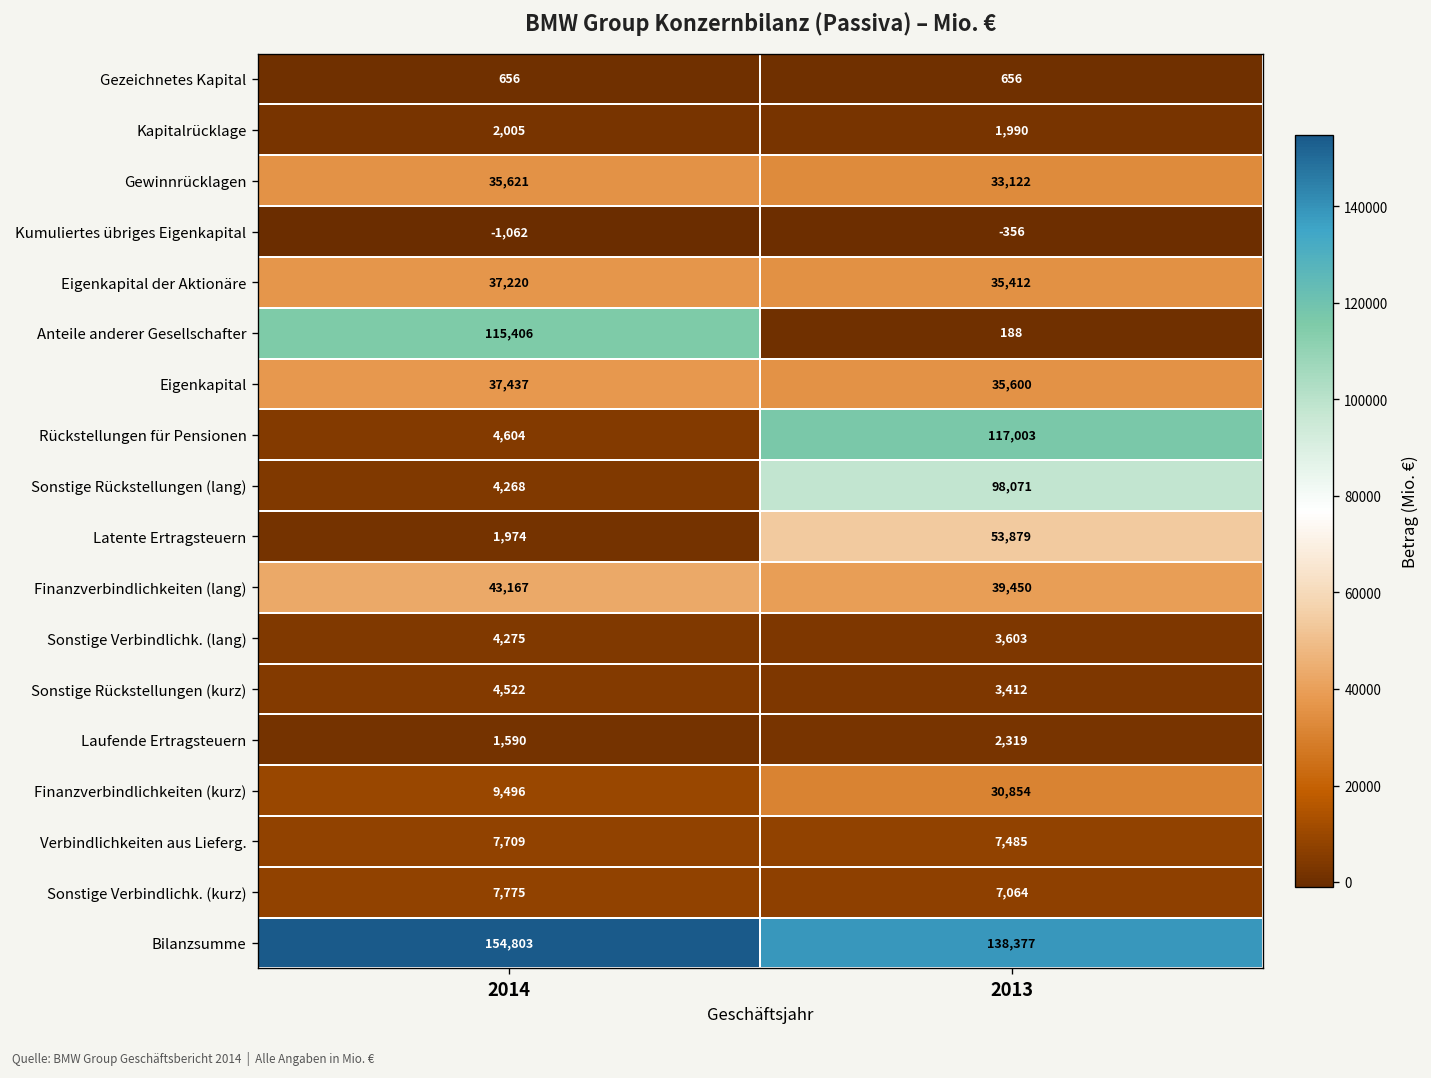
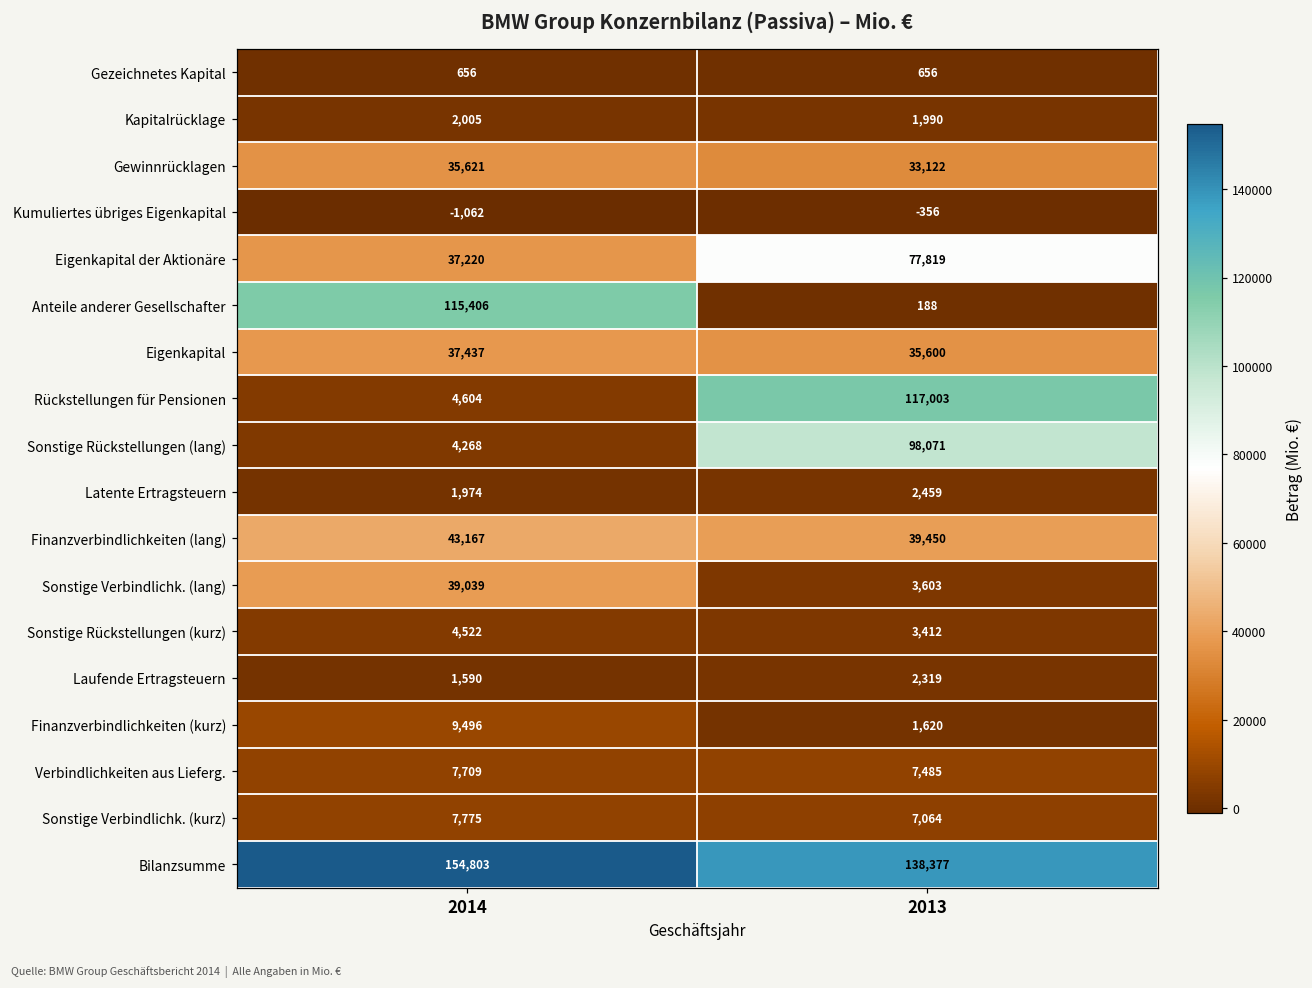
  {
    "Gezeichnetes Kapital": {
      "2014": "656",
      "2013": "656"
    },
    "Kapitalrücklage": {
      "2014": "2,005",
      "2013": "1,990"
    },
    "Gewinnrücklagen": {
      "2014": "35,621",
      "2013": "33,122"
    },
    "Kumuliertes übriges Eigenkapital": {
      "2014": "-1,062",
      "2013": "-356"
    },
    "Eigenkapital der Aktionäre": {
      "2014": "37,220",
-     "2013": "35,412"
+     "2013": "77,819"
    },
    "Anteile anderer Gesellschafter": {
      "2014": "115,406",
      "2013": "188"
    },
    "Eigenkapital": {
      "2014": "37,437",
      "2013": "35,600"
    },
    "Rückstellungen für Pensionen": {
      "2014": "4,604",
      "2013": "117,003"
    },
    "Sonstige Rückstellungen (lang)": {
      "2014": "4,268",
      "2013": "98,071"
    },
    "Latente Ertragsteuern": {
      "2014": "1,974",
-     "2013": "53,879"
+     "2013": "2,459"
    },
    "Finanzverbindlichkeiten (lang)": {
      "2014": "43,167",
      "2013": "39,450"
    },
    "Sonstige Verbindlichk. (lang)": {
-     "2014": "4,275",
+     "2014": "39,039",
      "2013": "3,603"
    },
    "Sonstige Rückstellungen (kurz)": {
      "2014": "4,522",
      "2013": "3,412"
    },
    "Laufende Ertragsteuern": {
      "2014": "1,590",
      "2013": "2,319"
    },
    "Finanzverbindlichkeiten (kurz)": {
      "2014": "9,496",
-     "2013": "30,854"
+     "2013": "1,620"
    },
    "Verbindlichkeiten aus Lieferg.": {
      "2014": "7,709",
      "2013": "7,485"
    },
    "Sonstige Verbindlichk. (kurz)": {
      "2014": "7,775",
      "2013": "7,064"
    },
    "Bilanzsumme": {
      "2014": "154,803",
      "2013": "138,377"
    }
  }
